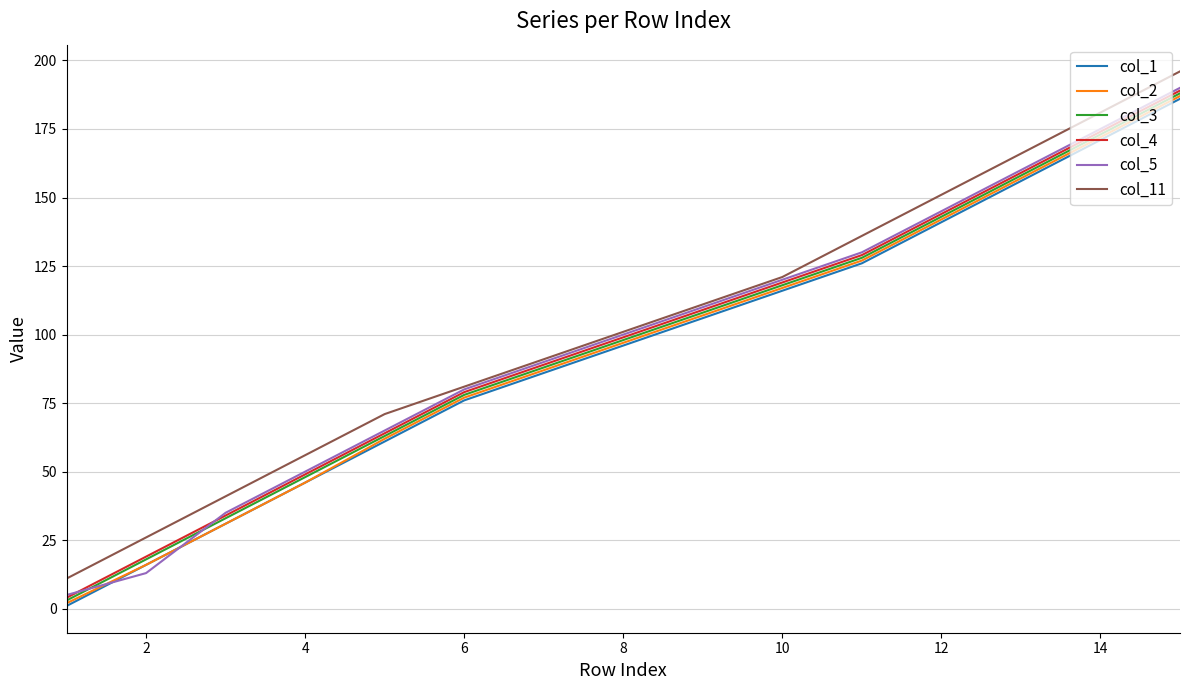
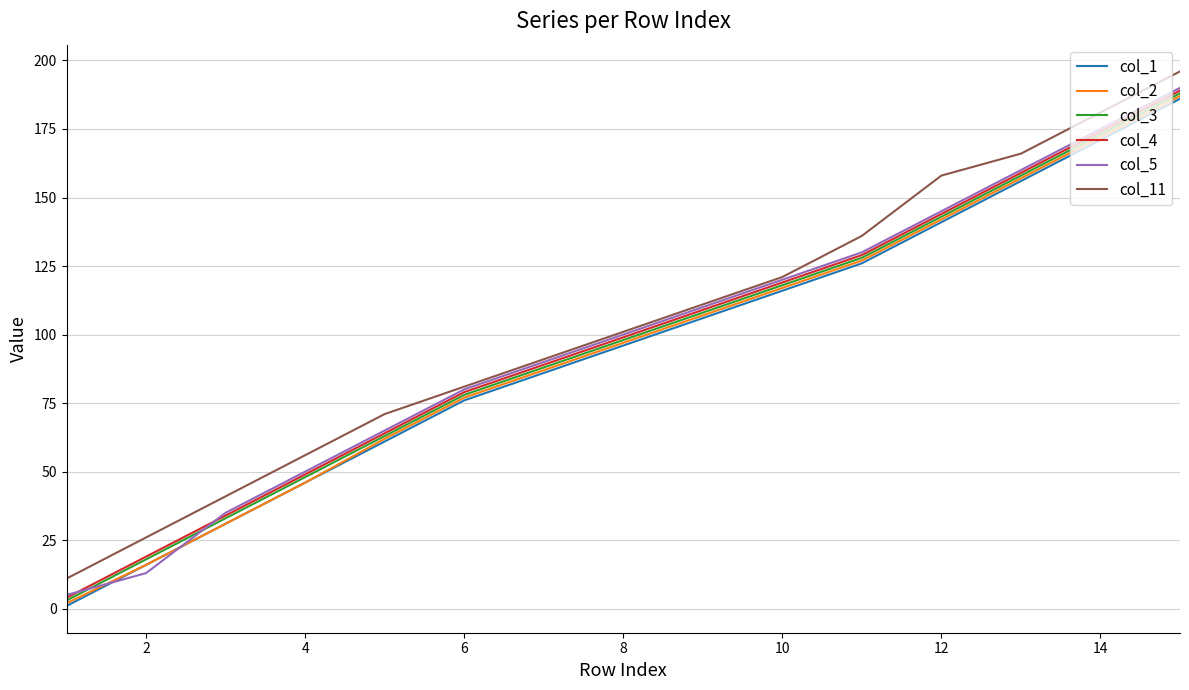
  {
    "col_1": {
      "6": 76,
      "8": 96,
      "10": 116,
      "12": 141
    },
    "col_2": {
      "6": 77,
      "8": 97,
      "10": 117,
      "12": 142
    },
    "col_3": {
      "2": 18,
      "4": 48,
      "6": 78,
      "8": 98,
      "10": 118,
      "12": 143
    },
    "col_4": {
      "2": 19,
      "4": 49,
      "6": 79,
      "8": 99,
      "10": 119,
      "12": 144
    },
    "col_5": {
      "2": 13,
      "4": 50,
      "6": 80,
      "8": 100,
      "10": 120,
      "12": 145
    },
    "col_11": {
      "2": 26,
      "4": 56,
      "6": 81,
      "8": 101,
      "10": 121,
-     "12": 151
+     "12": 158
    }
  }
